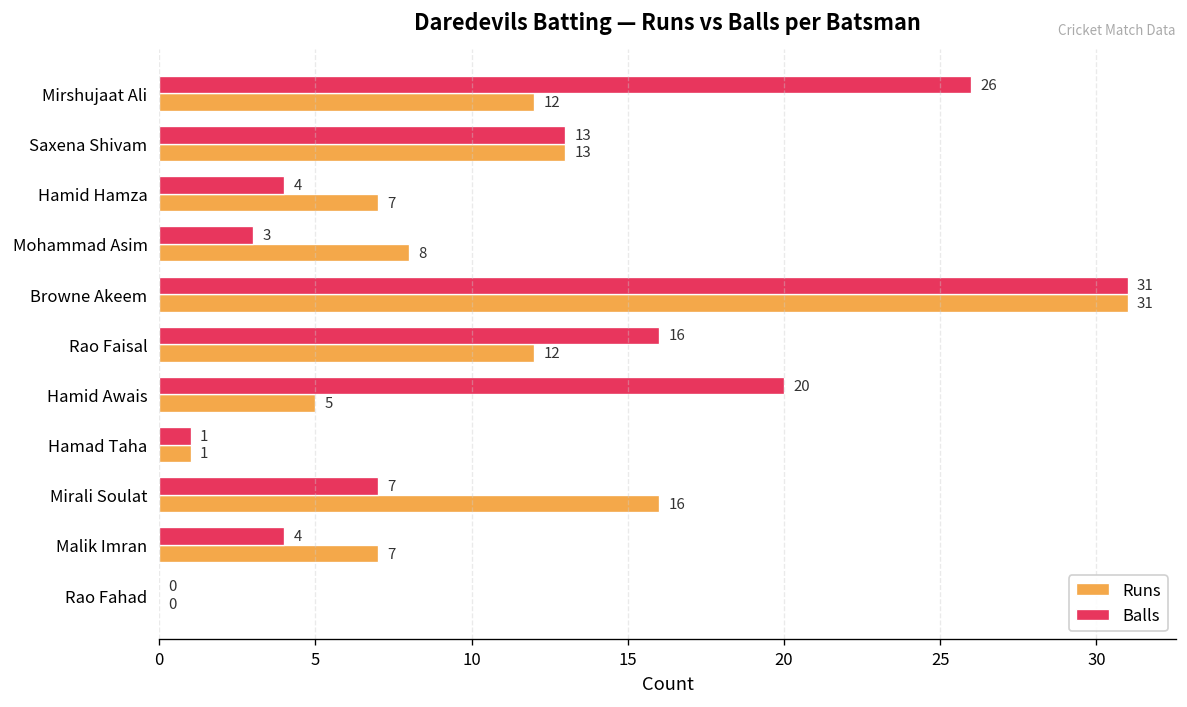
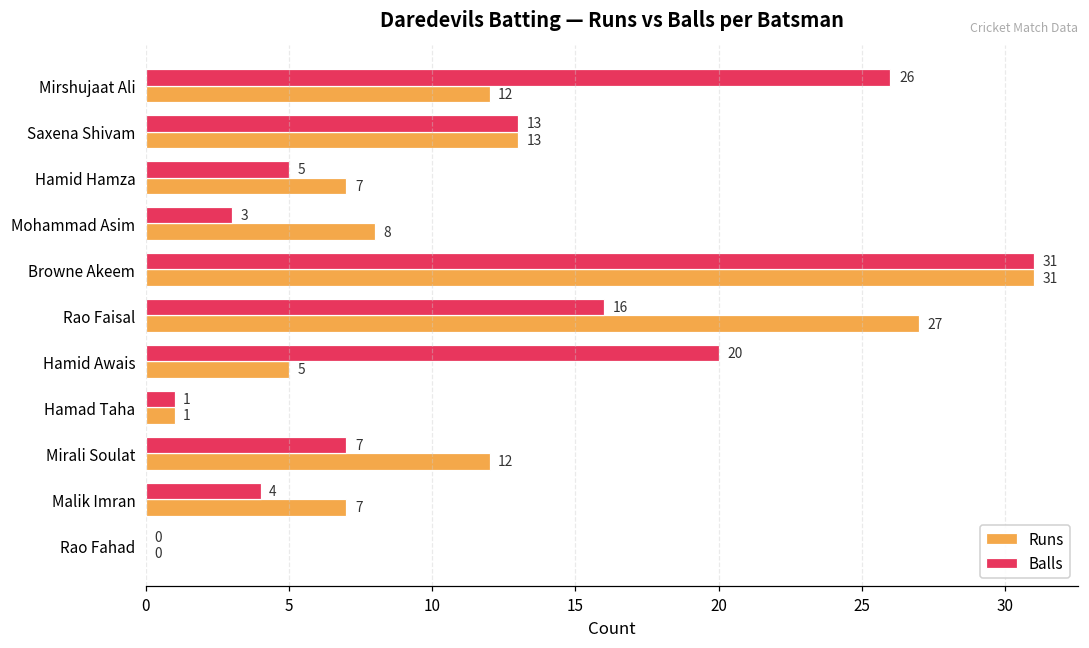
  {
    "Runs": {
      "Mirshujaat Ali": 12,
      "Saxena Shivam": 13,
      "Hamid Hamza": 7,
      "Mohammad Asim": 8,
      "Browne Akeem": 31,
-     "Rao Faisal": 12,
+     "Rao Faisal": 27,
      "Hamid Awais": 5,
      "Hamad Taha": 1,
-     "Mirali Soulat": 16,
+     "Mirali Soulat": 12,
      "Malik Imran": 7,
      "Rao Fahad": 0
    },
    "Balls": {
      "Mirshujaat Ali": 26,
      "Saxena Shivam": 13,
-     "Hamid Hamza": 4,
+     "Hamid Hamza": 5,
      "Mohammad Asim": 3,
      "Browne Akeem": 31,
      "Rao Faisal": 16,
      "Hamid Awais": 20,
      "Hamad Taha": 1,
      "Mirali Soulat": 7,
      "Malik Imran": 4,
      "Rao Fahad": 0
    }
  }
